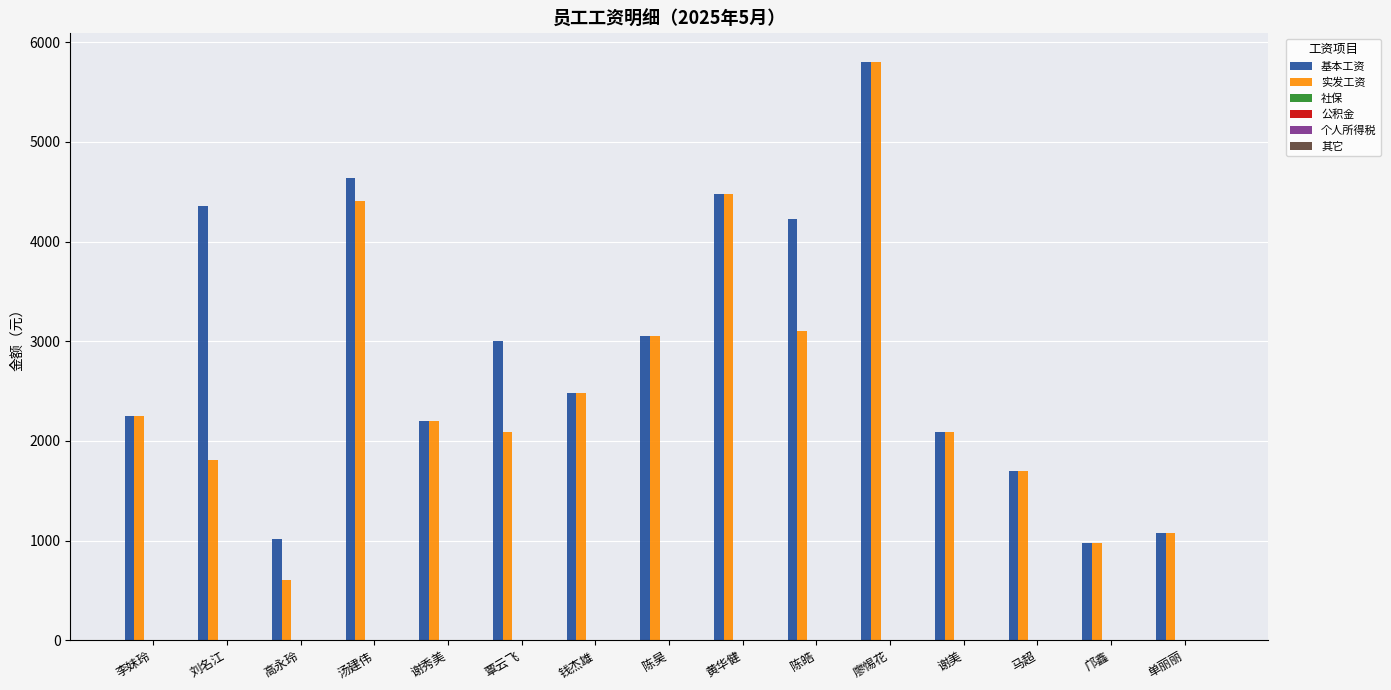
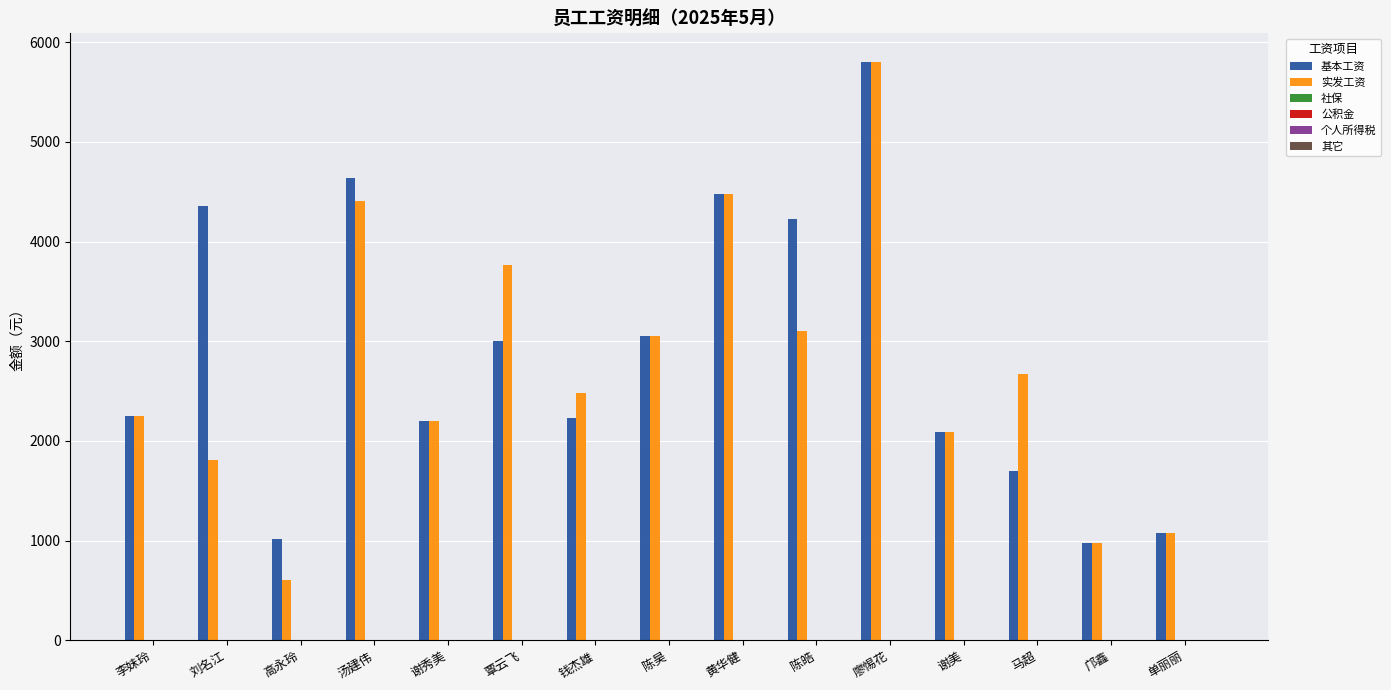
  {
    "基本工资": {
      "李妹玲": 2300,
      "刘名江": 4400,
      "高永玲": 1000,
      "汤建伟": 4600,
      "谢秀美": 2200,
      "覃云飞": 3000,
-     "钱杰雄": 2500,
+     "钱杰雄": 2200,
      "陈昊": 3100,
      "黄华健": 4500,
      "陈皓": 4200,
      "廖惕花": 5800,
      "谢美": 2100,
      "马超": 1700,
      "邝鑫": 1000,
      "单丽丽": 1100
    },
    "实发工资": {
      "李妹玲": 2300,
      "刘名江": 1800,
      "高永玲": 600,
      "汤建伟": 4400,
      "谢秀美": 2200,
-     "覃云飞": 2100,
+     "覃云飞": 3800,
      "钱杰雄": 2500,
      "陈昊": 3100,
      "黄华健": 4500,
      "陈皓": 3100,
      "廖惕花": 5800,
      "谢美": 2100,
-     "马超": 1700,
+     "马超": 2700,
      "邝鑫": 1000,
      "单丽丽": 1100
    },
    "社保": {
      "李妹玲": 0,
      "刘名江": 0,
      "高永玲": 0,
      "汤建伟": 0,
      "谢秀美": 0,
      "覃云飞": 0,
      "钱杰雄": 0,
      "陈昊": 0,
      "黄华健": 0,
      "陈皓": 0,
      "廖惕花": 0,
      "谢美": 0,
      "马超": 0,
      "邝鑫": 0,
      "单丽丽": 0
    },
    "公积金": {
      "李妹玲": 0,
      "刘名江": 0,
      "高永玲": 0,
      "汤建伟": 0,
      "谢秀美": 0,
      "覃云飞": 0,
      "钱杰雄": 0,
      "陈昊": 0,
      "黄华健": 0,
      "陈皓": 0,
      "廖惕花": 0,
      "谢美": 0,
      "马超": 0,
      "邝鑫": 0,
      "单丽丽": 0
    },
    "个人所得税": {
      "李妹玲": 0,
      "刘名江": 0,
      "高永玲": 0,
      "汤建伟": 0,
      "谢秀美": 0,
      "覃云飞": 0,
      "钱杰雄": 0,
      "陈昊": 0,
      "黄华健": 0,
      "陈皓": 0,
      "廖惕花": 0,
      "谢美": 0,
      "马超": 0,
      "邝鑫": 0,
      "单丽丽": 0
    },
    "其它": {
      "李妹玲": 0,
      "刘名江": 0,
      "高永玲": 0,
      "汤建伟": 0,
      "谢秀美": 0,
      "覃云飞": 0,
      "钱杰雄": 0,
      "陈昊": 0,
      "黄华健": 0,
      "陈皓": 0,
      "廖惕花": 0,
      "谢美": 0,
      "马超": 0,
      "邝鑫": 0,
      "单丽丽": 0
    }
  }
